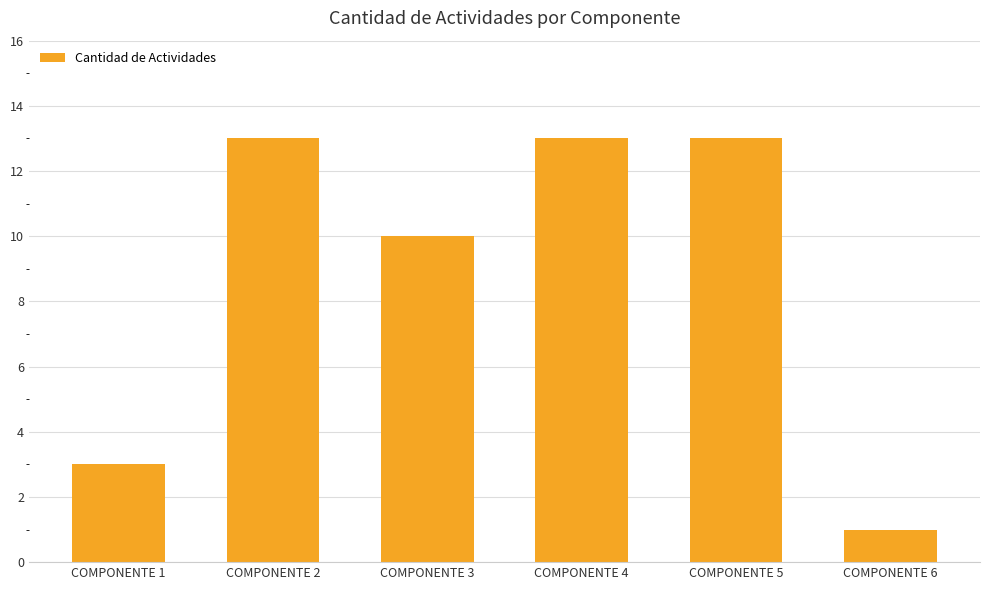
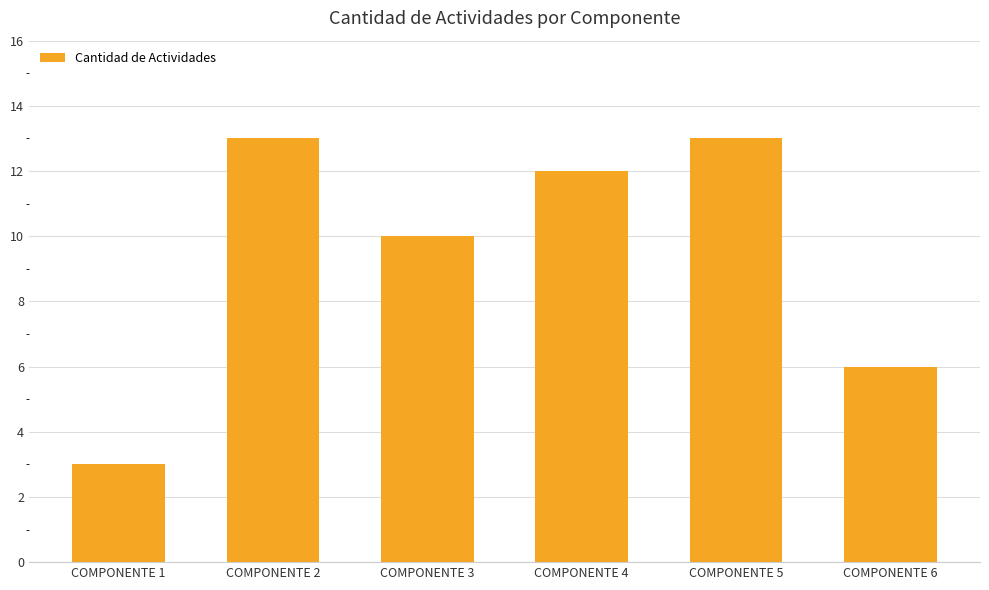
  {
    "COMPONENTE 1": 3,
    "COMPONENTE 2": 13,
    "COMPONENTE 3": 10,
-   "COMPONENTE 4": 13,
+   "COMPONENTE 4": 12,
    "COMPONENTE 5": 13,
-   "COMPONENTE 6": 1
+   "COMPONENTE 6": 6
  }
